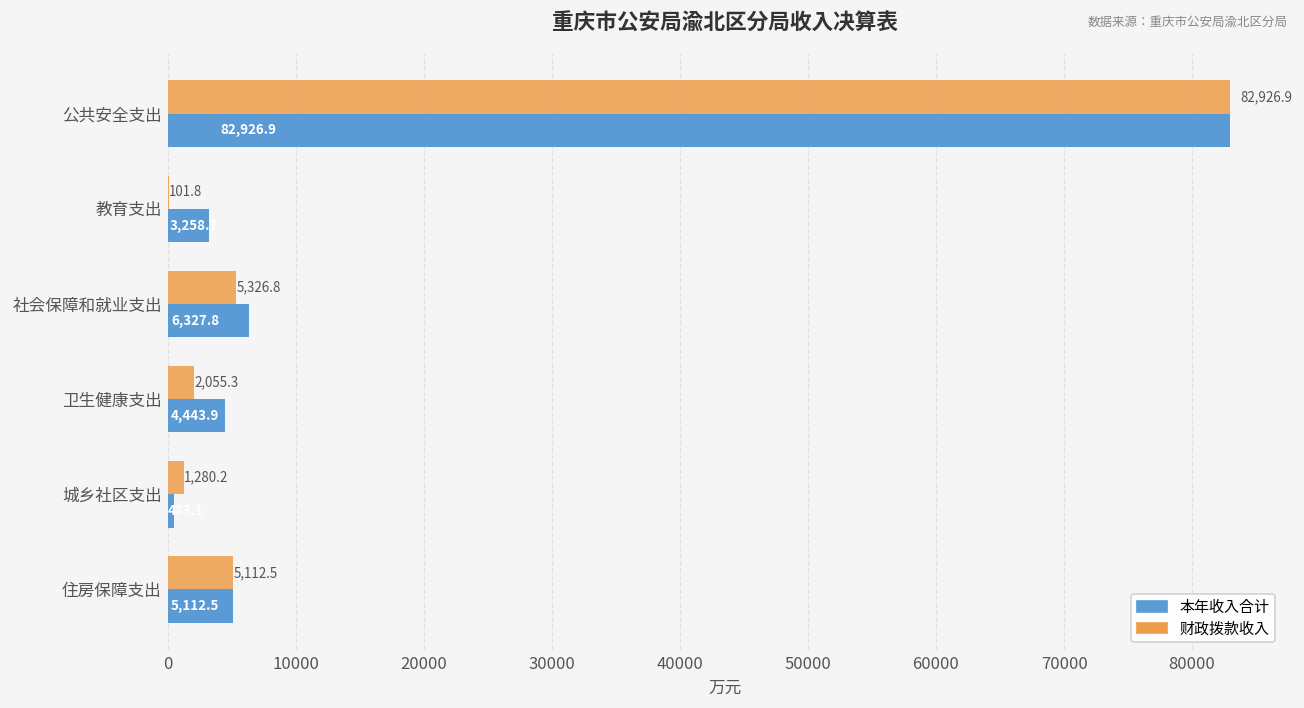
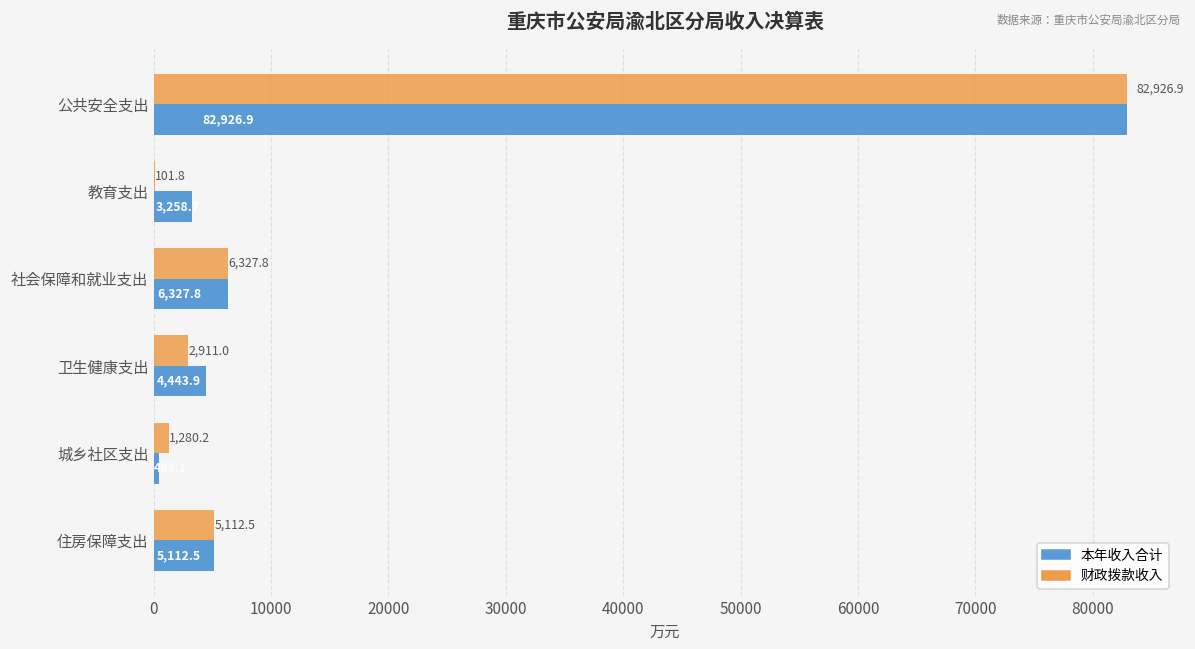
  {
    "本年收入合计": {
      "公共安全支出": "82,926.9",
      "教育支出": "3,258.7",
      "社会保障和就业支出": "6,327.8",
      "卫生健康支出": "4,443.9",
      "住房保障支出": "5,112.5"
    },
    "财政拨款收入": {
      "公共安全支出": "82,926.9",
      "教育支出": "101.8",
-     "社会保障和就业支出": "5,326.8",
-     "卫生健康支出": "2,055.3",
+     "社会保障和就业支出": "6,327.8",
+     "卫生健康支出": "2,911.0",
      "城乡社区支出": "1,280.2",
      "住房保障支出": "5,112.5"
    }
  }
